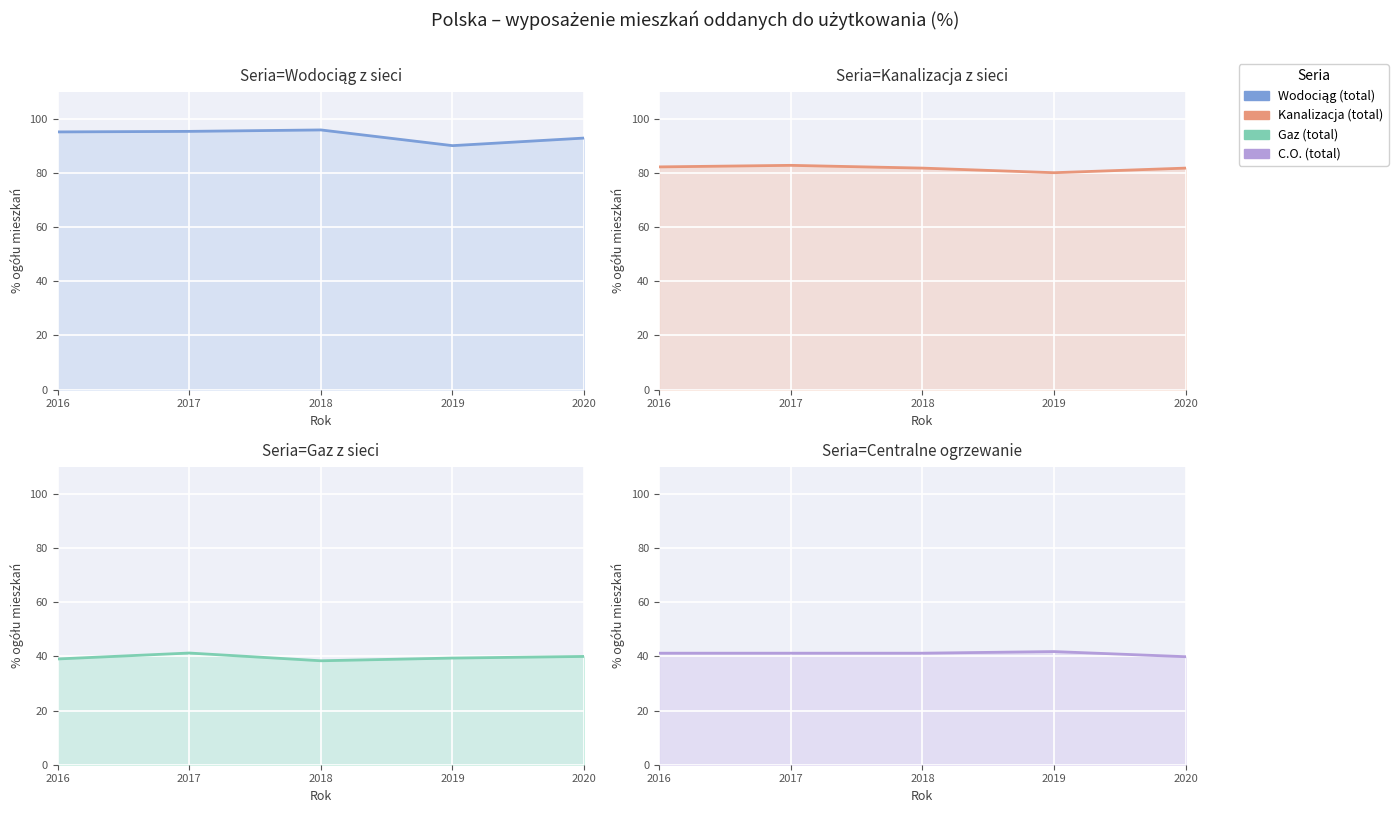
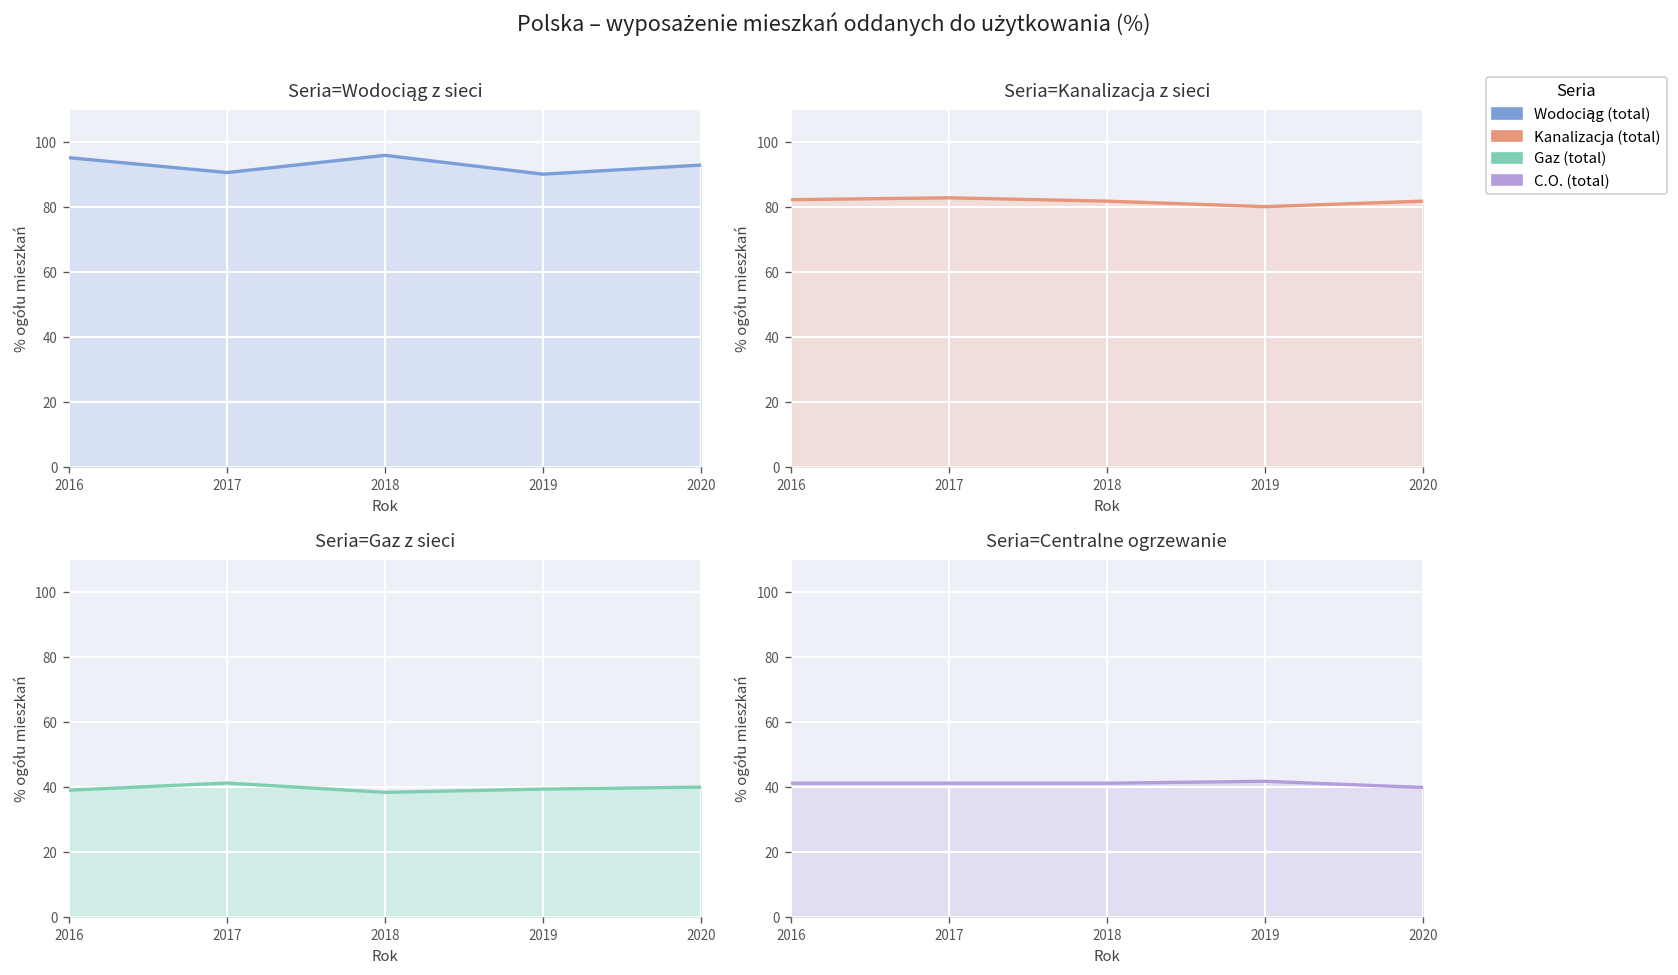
  {
    "Seria=Wodociąg z sieci": {
      "2016": 95,
-     "2017": 95,
+     "2017": 91,
      "2018": 96,
      "2019": 90,
      "2020": 93
    },
    "Seria=Kanalizacja z sieci": {
      "2016": 82,
      "2017": 83,
      "2018": 82,
      "2019": 80,
      "2020": 82
    },
    "Seria=Gaz z sieci": {
      "2016": 39,
      "2017": 41,
      "2018": 38,
      "2019": 39,
      "2020": 40
    },
    "Seria=Centralne ogrzewanie": {
      "2016": 41,
      "2017": 41,
      "2018": 41,
      "2019": 42,
      "2020": 40
    }
  }
